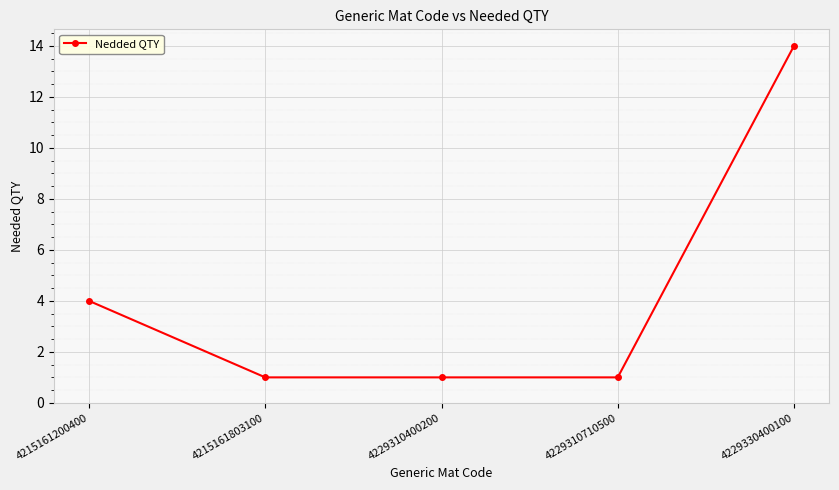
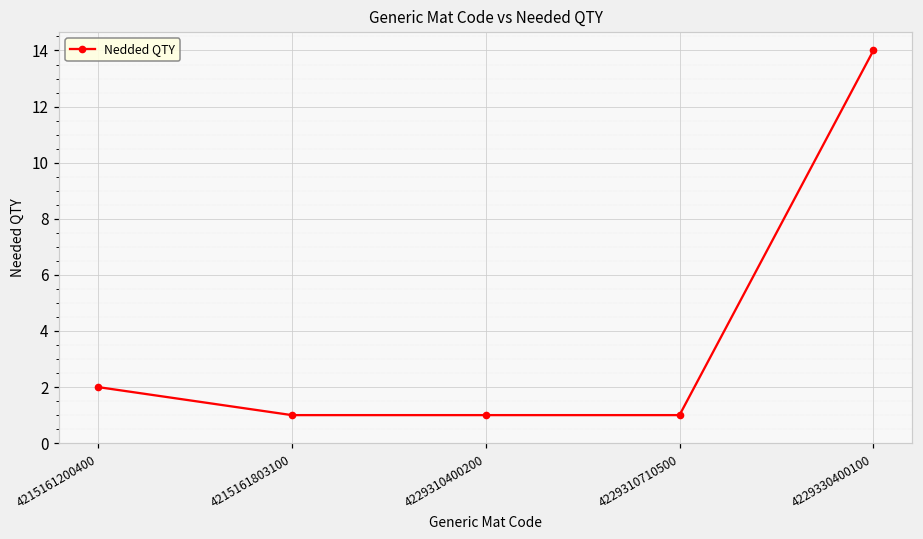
  {
-   "4215161200400": 4,
+   "4215161200400": 2,
    "4215161803100": 1,
    "4229310400200": 1,
    "4229310710500": 1,
    "4229330400100": 14
  }
